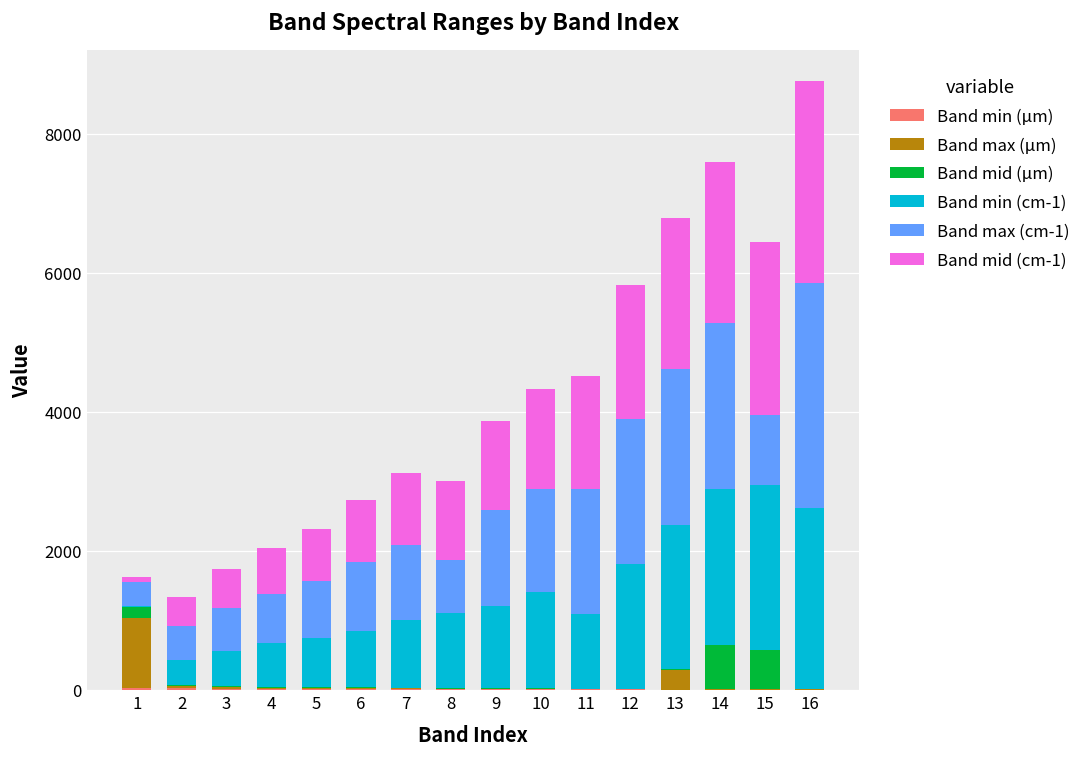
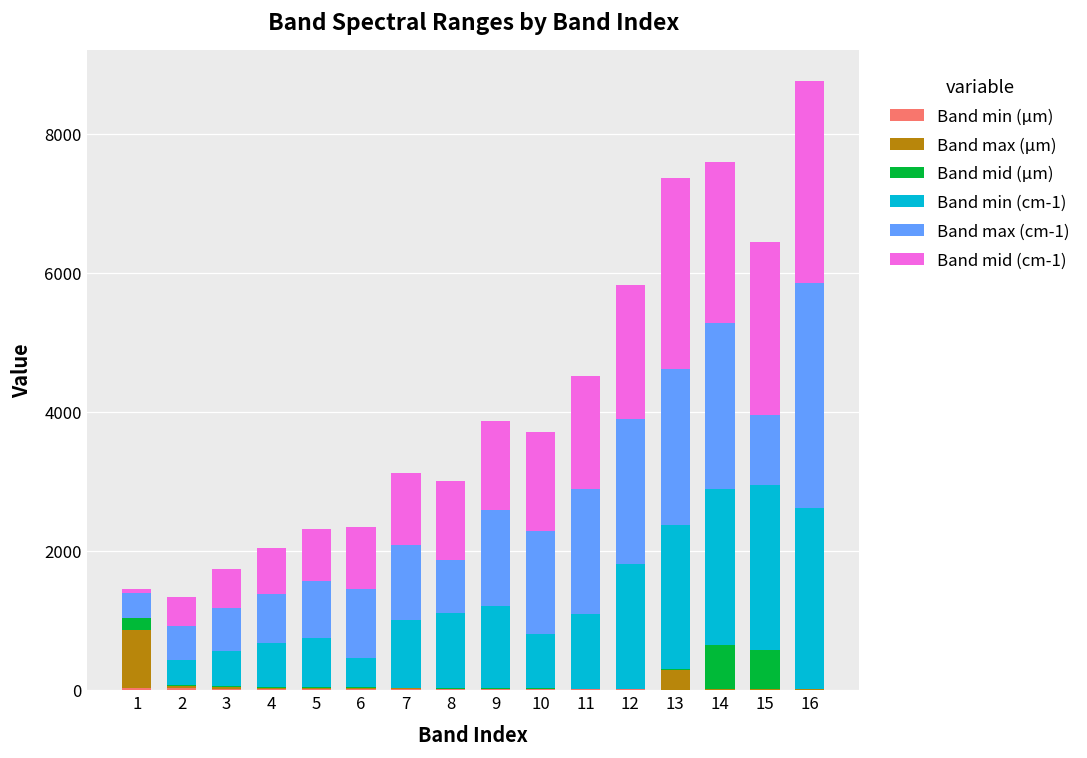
  {
    "Band max (µm)": {
-     "1": 1000,
+     "1": 800,
      "13": 300
    },
    "Band mid (µm)": {
      "1": 200,
      "14": 600,
      "15": 600
    },
    "Band min (cm-1)": {
      "2": 400,
      "3": 500,
      "4": 600,
      "5": 700,
-     "6": 800,
+     "6": 400,
      "7": 1000,
      "8": 1100,
      "9": 1200,
-     "10": 1400,
+     "10": 800,
      "11": 1100,
      "12": 1800,
      "13": 2100,
      "14": 2300,
      "15": 2400,
      "16": 2600
    },
    "Band max (cm-1)": {
      "1": 400,
      "2": 500,
      "3": 600,
      "4": 700,
      "5": 800,
      "6": 1000,
      "7": 1100,
      "8": 800,
      "9": 1400,
      "10": 1500,
      "11": 1800,
      "12": 2100,
      "13": 2300,
      "14": 2400,
      "15": 1000,
      "16": 3300
    },
    "Band mid (cm-1)": {
      "1": 100,
      "2": 400,
      "3": 600,
      "4": 700,
      "5": 800,
      "6": 900,
      "7": 1000,
      "8": 1100,
      "9": 1300,
      "10": 1400,
      "11": 1600,
      "12": 1900,
-     "13": 2200,
+     "13": 2700,
      "14": 2300,
      "15": 2500,
      "16": 2900
    }
  }
